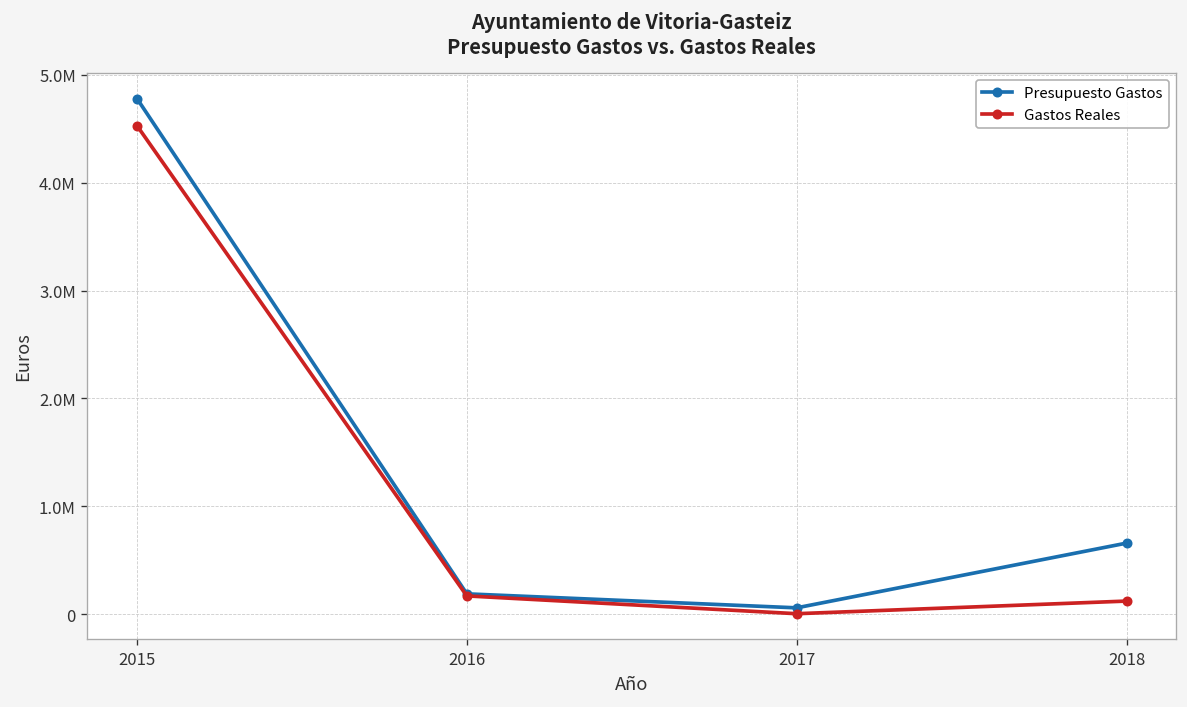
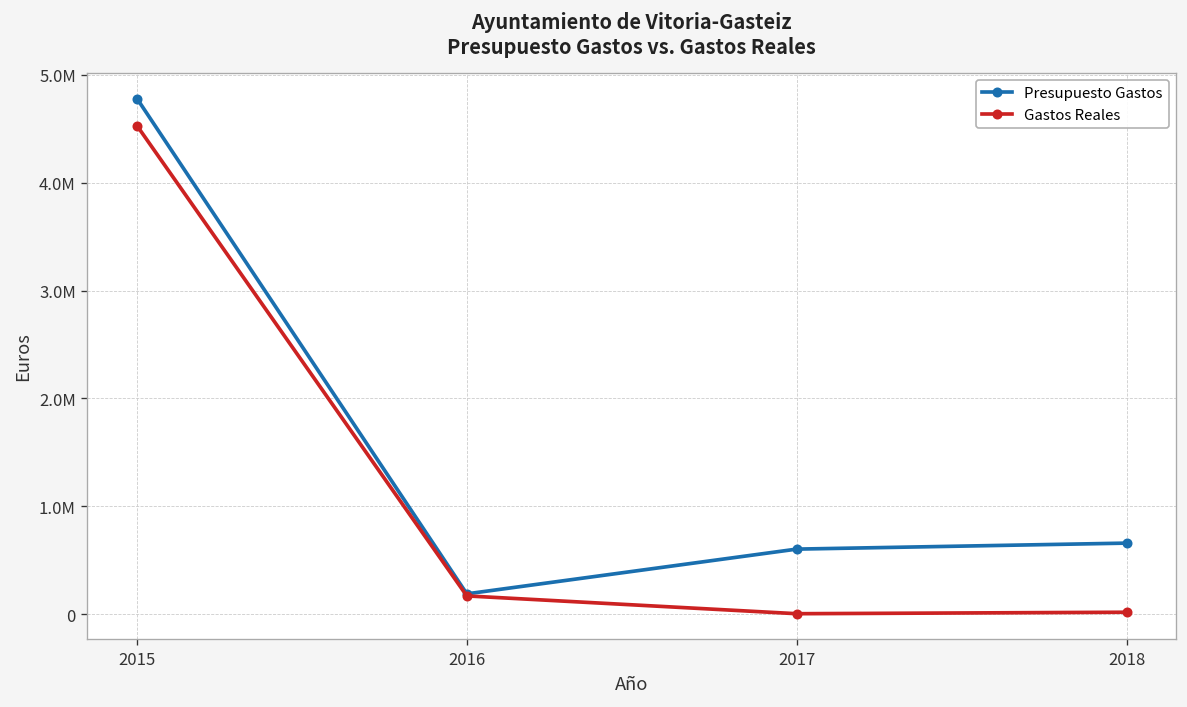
  {
    "Presupuesto Gastos": {
      "2015": 4800000,
-     "2017": 100000,
+     "2017": 600000,
      "2018": 700000
    },
    "Gastos Reales": {
      "2015": 4500000,
      "2017": 0,
-     "2018": 100000
+     "2018": 0
    }
  }
